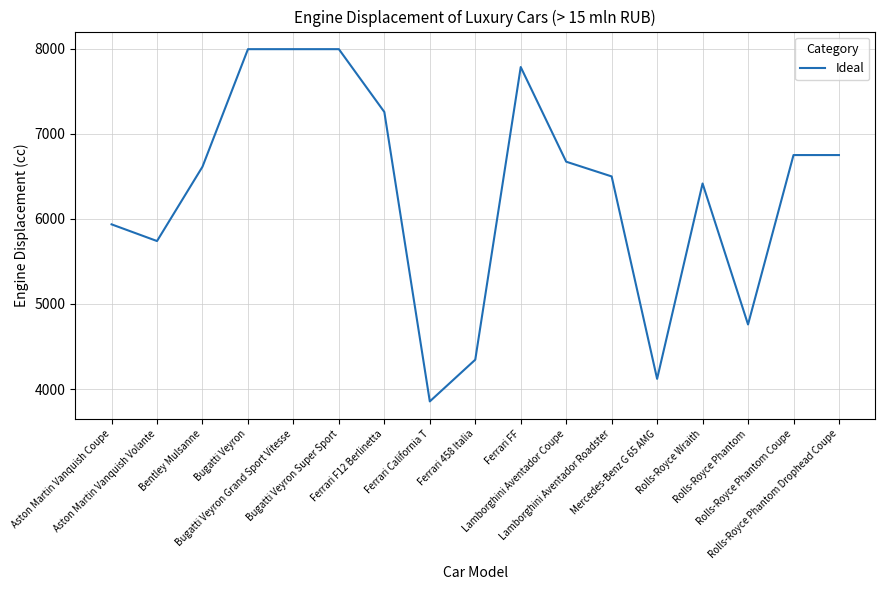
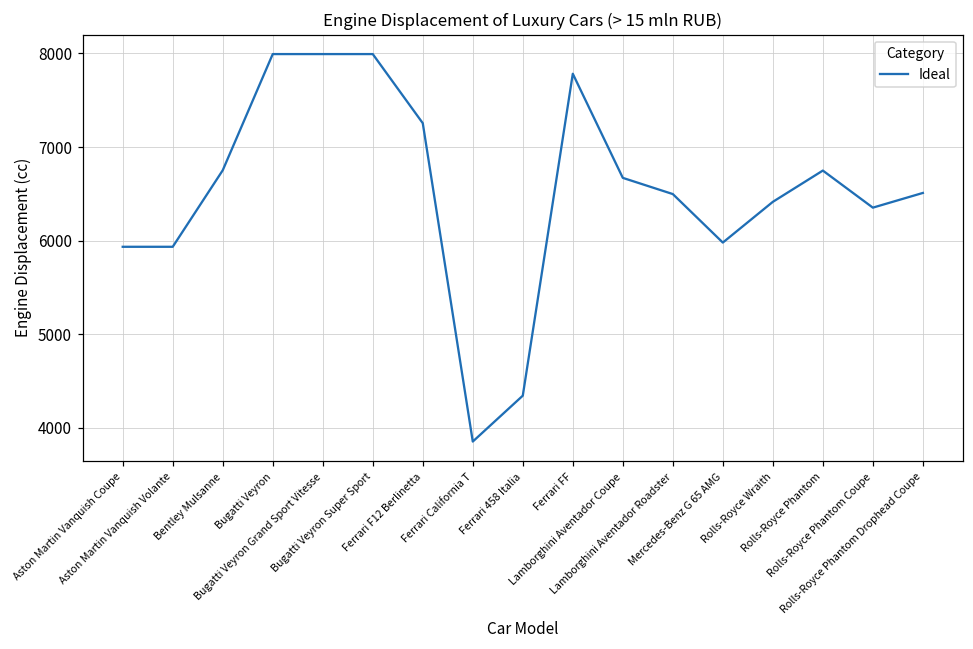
  {
    "Aston Martin Vanquish Coupe": 5900,
-   "Aston Martin Vanquish Volante": 5700,
-   "Bentley Mulsanne": 6600,
+   "Aston Martin Vanquish Volante": 5900,
+   "Bentley Mulsanne": 6800,
    "Bugatti Veyron": 8000,
    "Bugatti Veyron Grand Sport Vitesse": 8000,
    "Bugatti Veyron Super Sport": 8000,
    "Ferrari F12 Berlinetta": 7300,
    "Ferrari California T": 3900,
    "Ferrari 458 Italia": 4300,
    "Ferrari FF": 7800,
    "Lamborghini Aventador Coupe": 6700,
    "Lamborghini Aventador Roadster": 6500,
-   "Mercedes-Benz G 65 AMG": 4100,
+   "Mercedes-Benz G 65 AMG": 6000,
    "Rolls-Royce Wraith": 6400,
-   "Rolls-Royce Phantom": 4800,
-   "Rolls-Royce Phantom Coupe": 6700,
-   "Rolls-Royce Phantom Drophead Coupe": 6700
+   "Rolls-Royce Phantom": 6700,
+   "Rolls-Royce Phantom Coupe": 6400,
+   "Rolls-Royce Phantom Drophead Coupe": 6500
  }
